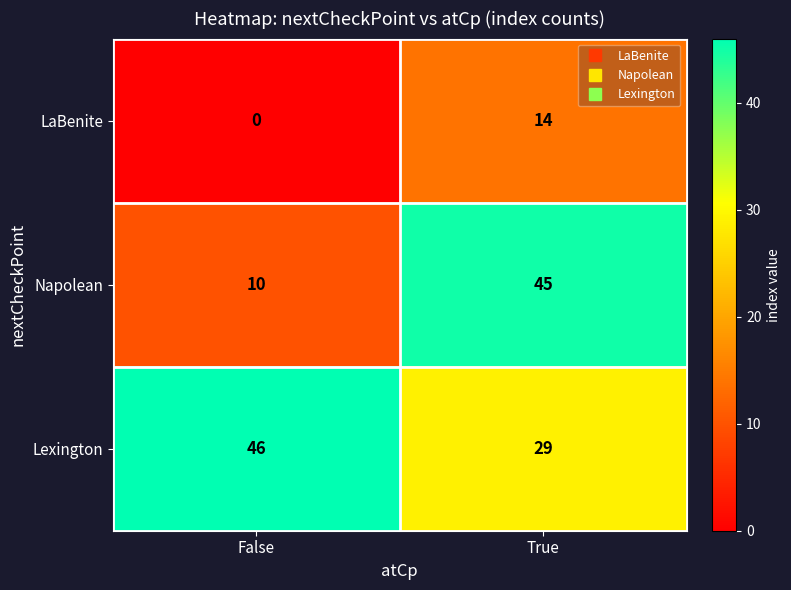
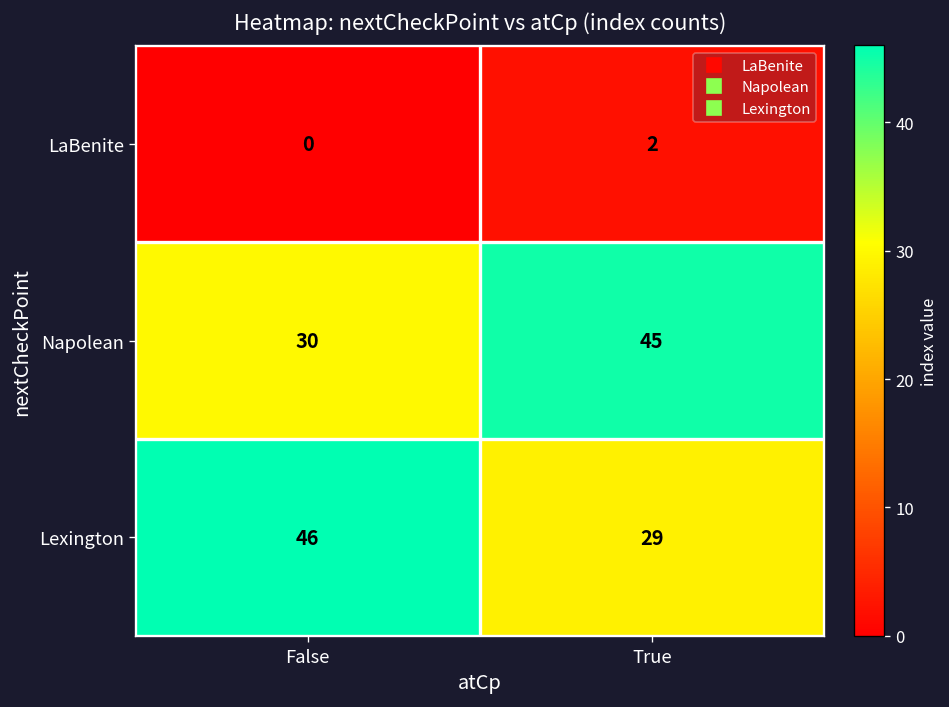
  {
    "LaBenite": {
      "False": 0,
-     "True": 14
+     "True": 2
    },
    "Napolean": {
-     "False": 10,
+     "False": 30,
      "True": 45
    },
    "Lexington": {
      "False": 46,
      "True": 29
    }
  }
